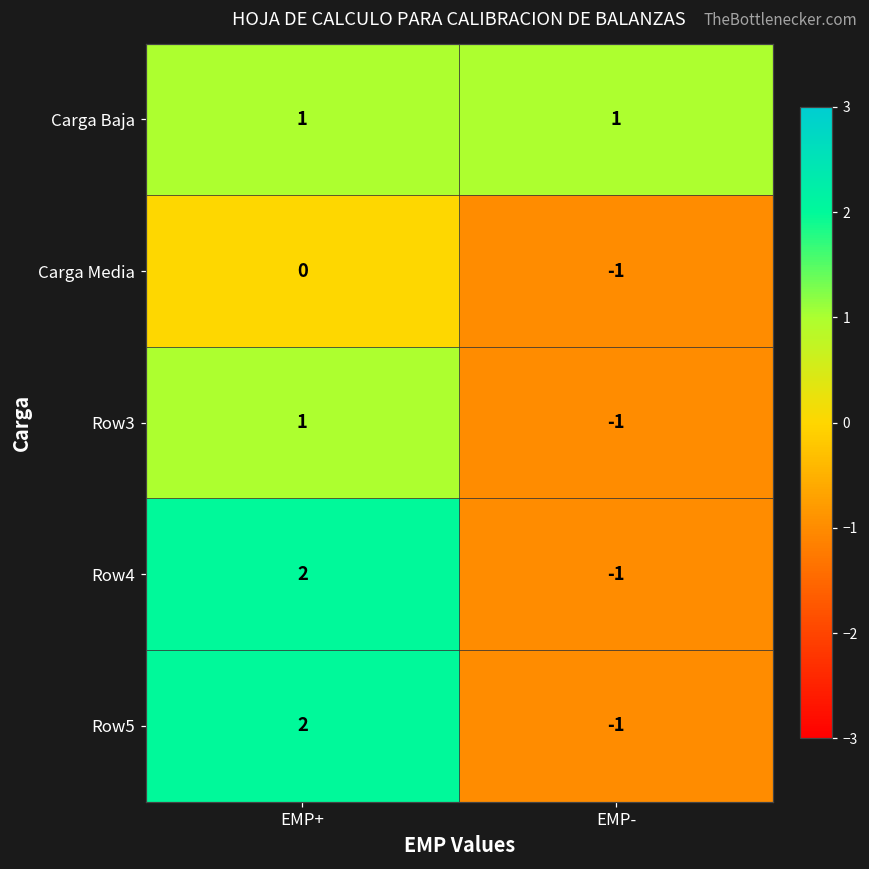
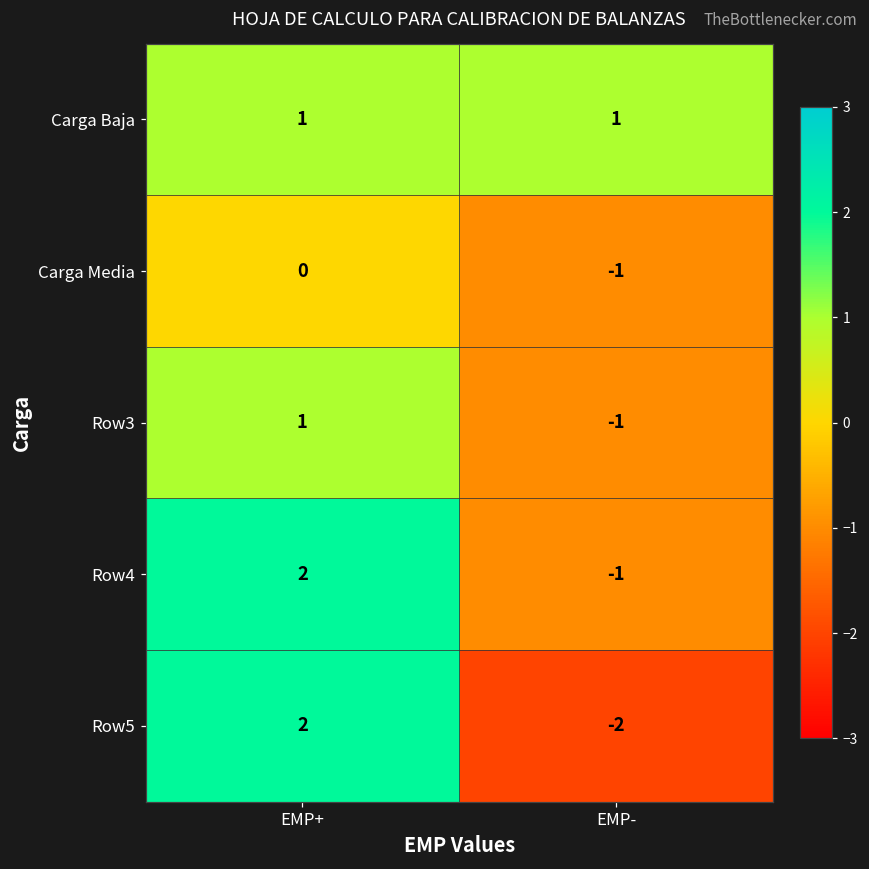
  {
    "Carga Baja": {
      "EMP+": 1,
      "EMP-": 1
    },
    "Carga Media": {
      "EMP+": 0,
      "EMP-": -1
    },
    "Row3": {
      "EMP+": 1,
      "EMP-": -1
    },
    "Row4": {
      "EMP+": 2,
      "EMP-": -1
    },
    "Row5": {
      "EMP+": 2,
-     "EMP-": -1
+     "EMP-": -2
    }
  }
